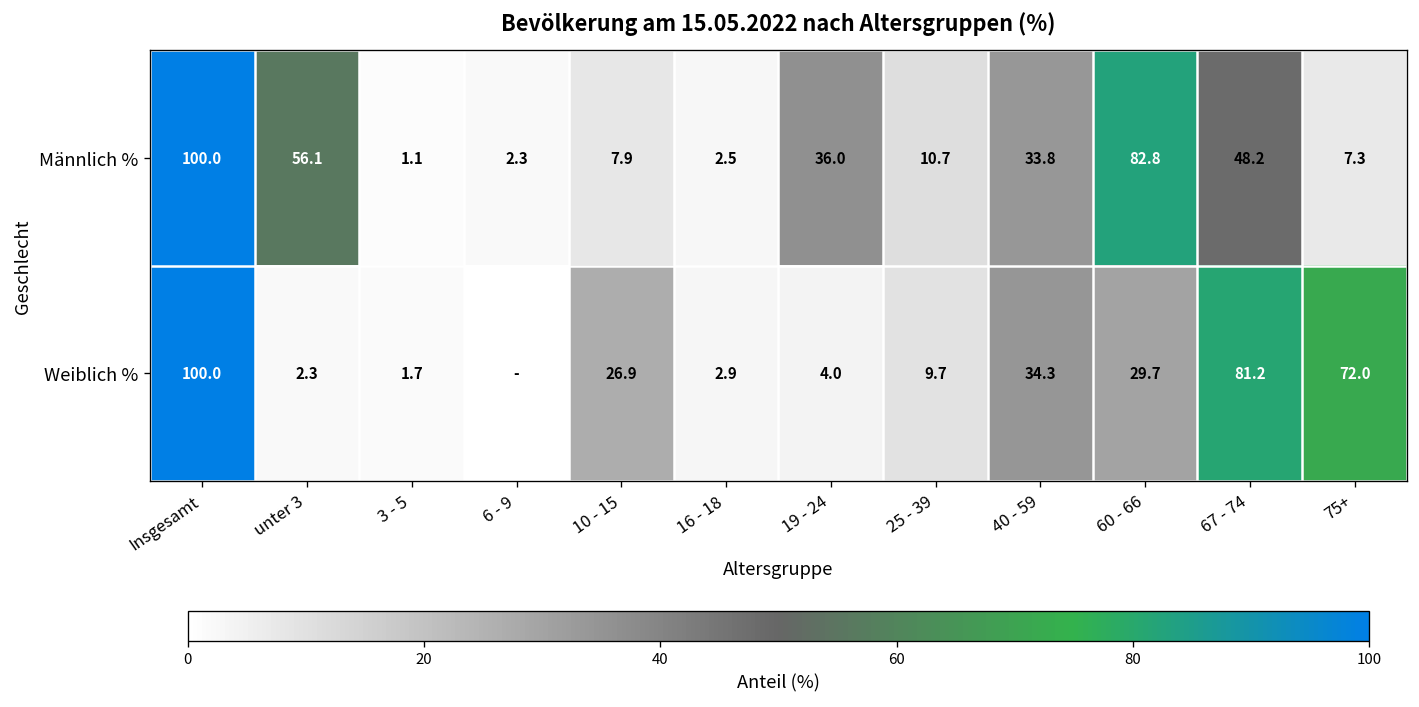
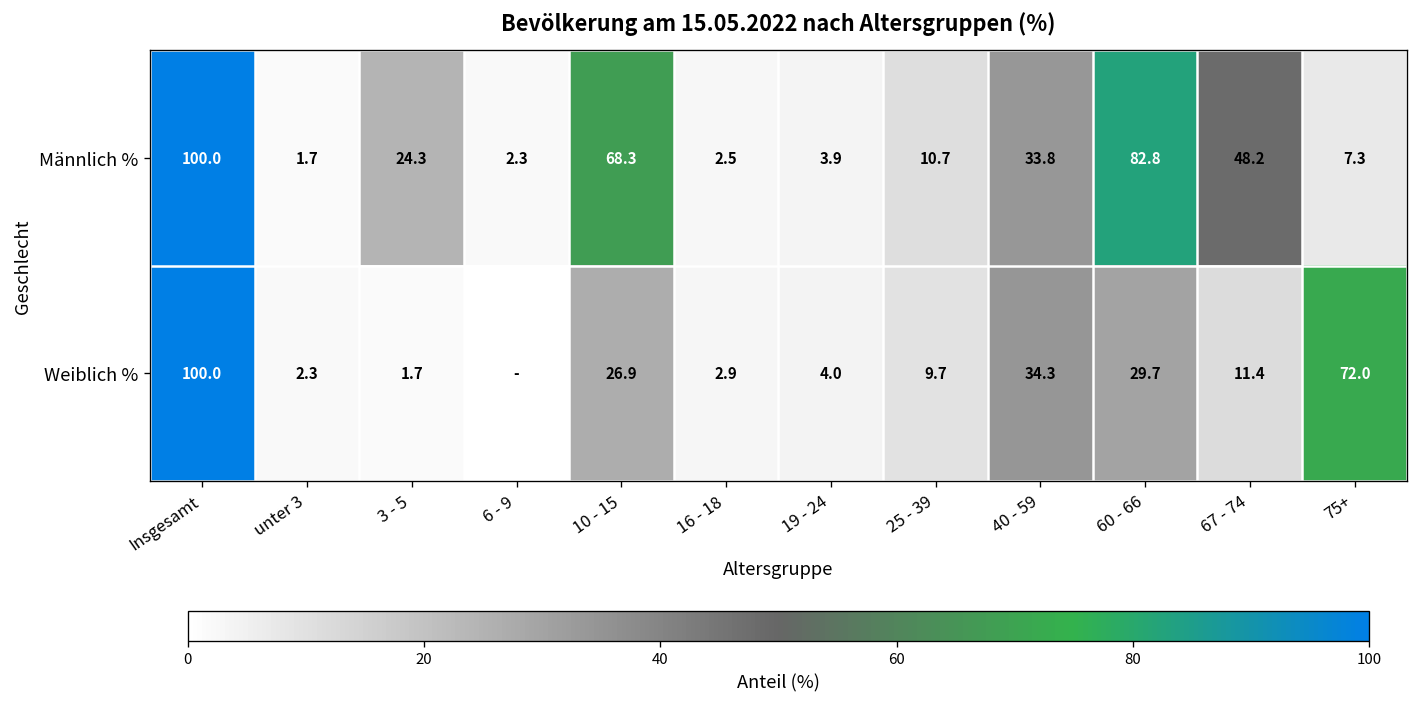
  {
    "Männlich %": {
      "Insgesamt": 100.0,
-     "unter 3": 56.1,
-     "3 - 5": 1.1,
+     "unter 3": 1.7,
+     "3 - 5": 24.3,
      "6 - 9": 2.3,
-     "10 - 15": 7.9,
+     "10 - 15": 68.3,
      "16 - 18": 2.5,
-     "19 - 24": 36.0,
+     "19 - 24": 3.9,
      "25 - 39": 10.7,
      "40 - 59": 33.8,
      "60 - 66": 82.8,
      "67 - 74": 48.2,
      "75+": 7.3
    },
    "Weiblich %": {
      "Insgesamt": 100.0,
      "unter 3": 2.3,
      "3 - 5": 1.7,
      "10 - 15": 26.9,
      "16 - 18": 2.9,
      "19 - 24": 4.0,
      "25 - 39": 9.7,
      "40 - 59": 34.3,
      "60 - 66": 29.7,
-     "67 - 74": 81.2,
+     "67 - 74": 11.4,
      "75+": 72.0
    }
  }
